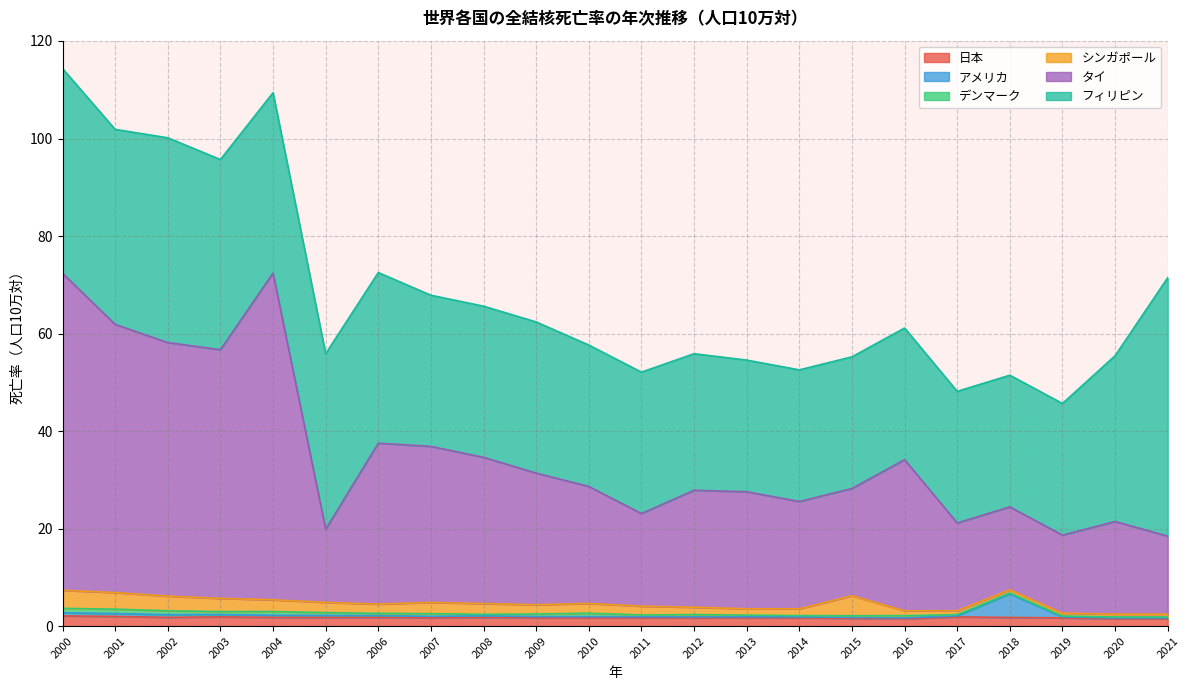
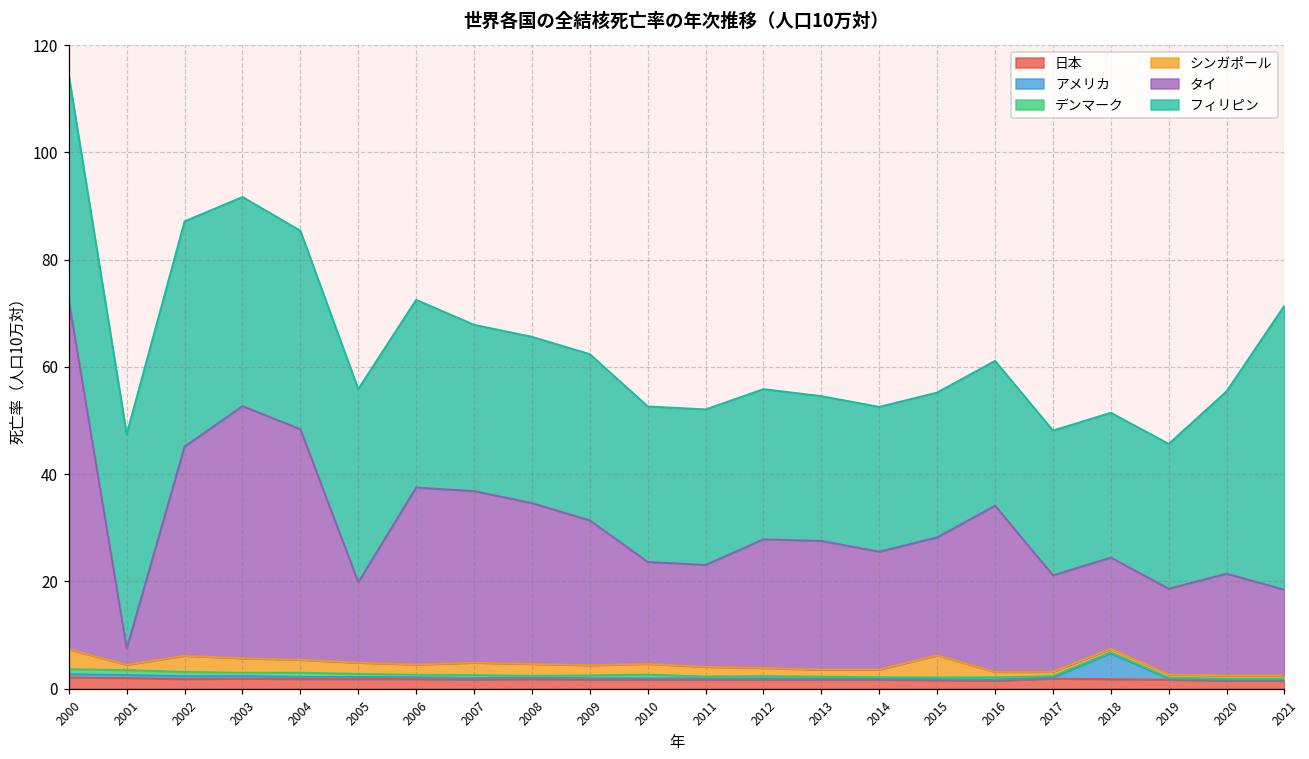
  {
    "日本": {
      "2000": 2,
      "2001": 2,
      "2002": 2,
      "2018": 2
    },
    "アメリカ": {
      "2000": 1,
      "2001": 1,
      "2002": 1
    },
    "シンガポール": {
      "2000": 4,
-     "2001": 3,
+     "2001": 1,
      "2002": 3,
      "2003": 3,
      "2004": 2,
      "2005": 2,
      "2006": 2,
      "2007": 2,
      "2008": 2,
      "2009": 2,
      "2010": 2,
      "2011": 2,
      "2012": 2,
      "2013": 1,
      "2014": 1,
      "2015": 4,
      "2016": 1,
      "2017": 1,
      "2018": 1,
      "2019": 1,
      "2020": 1,
      "2021": 1
    },
    "タイ": {
      "2000": 65,
-     "2001": 55,
-     "2002": 52,
-     "2003": 51,
-     "2004": 67,
+     "2001": 3,
+     "2002": 39,
+     "2003": 47,
+     "2004": 43,
      "2005": 15,
      "2006": 33,
      "2007": 32,
      "2008": 30,
      "2009": 27,
-     "2010": 24,
+     "2010": 19,
      "2011": 19,
      "2012": 24,
      "2013": 24,
      "2014": 22,
      "2015": 22,
      "2016": 31,
      "2017": 18,
      "2018": 17,
      "2019": 16,
      "2020": 19,
      "2021": 16
    }
  }
